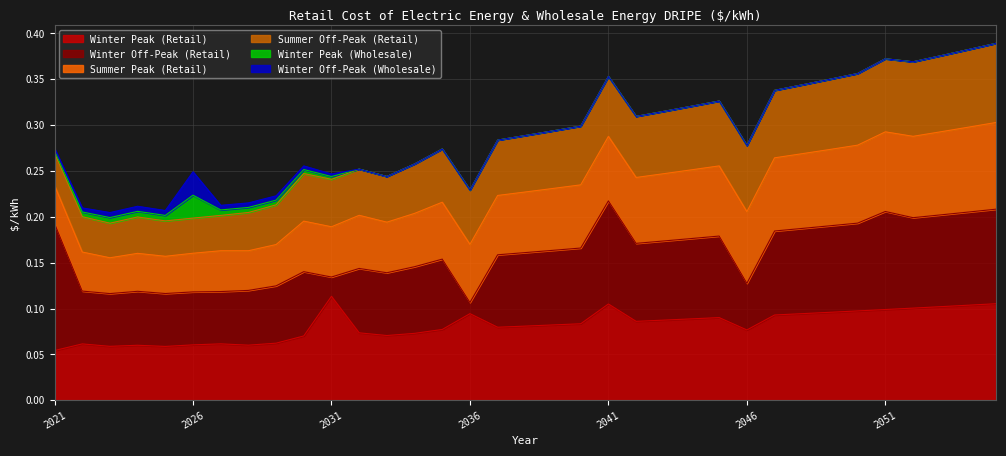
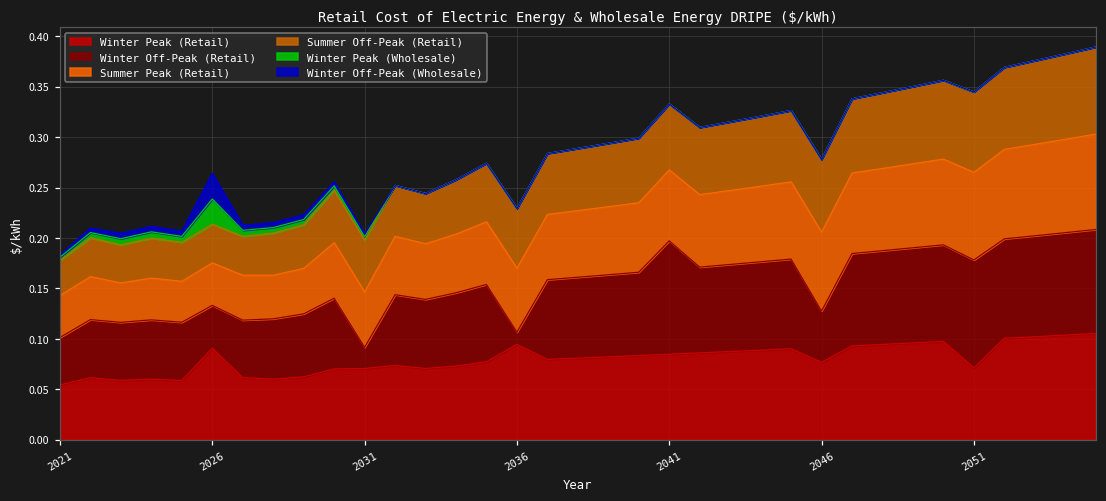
  {
    "Winter Peak (Retail)": {
      "2021": 0.05,
-     "2026": 0.06,
-     "2031": 0.11,
+     "2026": 0.09,
+     "2031": 0.07,
      "2036": 0.09,
-     "2041": 0.11,
+     "2041": 0.08,
      "2046": 0.08,
-     "2051": 0.10
+     "2051": 0.07
    },
    "Winter Off-Peak (Retail)": {
-     "2021": 0.14,
-     "2026": 0.06,
+     "2021": 0.05,
+     "2026": 0.04,
      "2031": 0.02,
      "2036": 0.01,
      "2041": 0.11,
      "2046": 0.05,
      "2051": 0.11
    },
    "Winter Peak (Wholesale)": {
      "2026": 0.02
    },
    "Winter Off-Peak (Wholesale)": {
      "2026": 0.03
    }
  }
